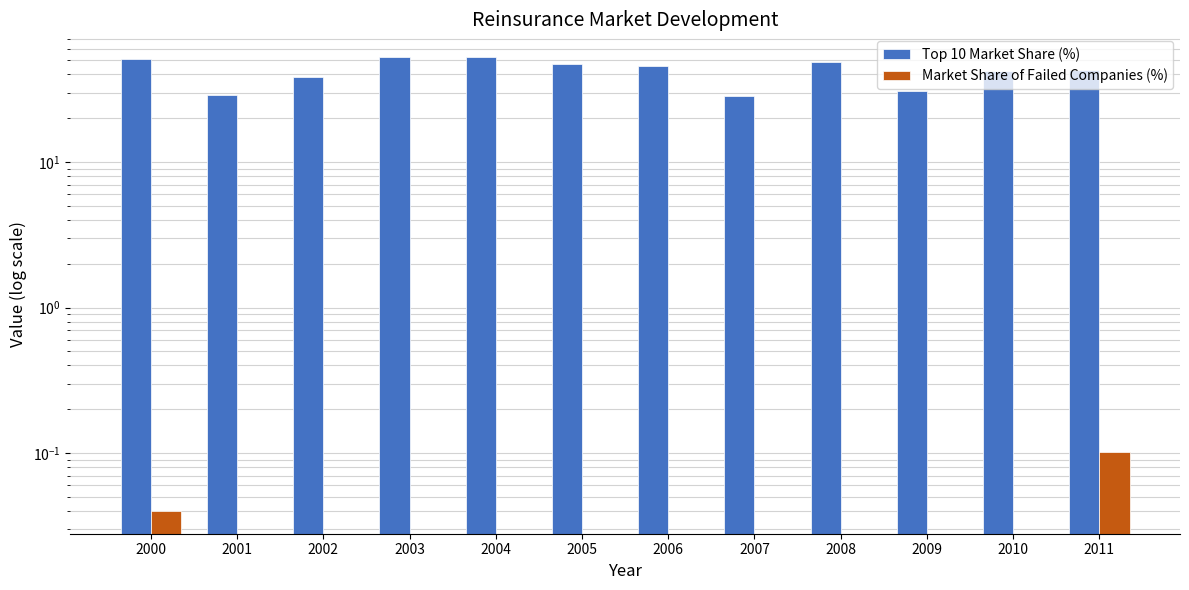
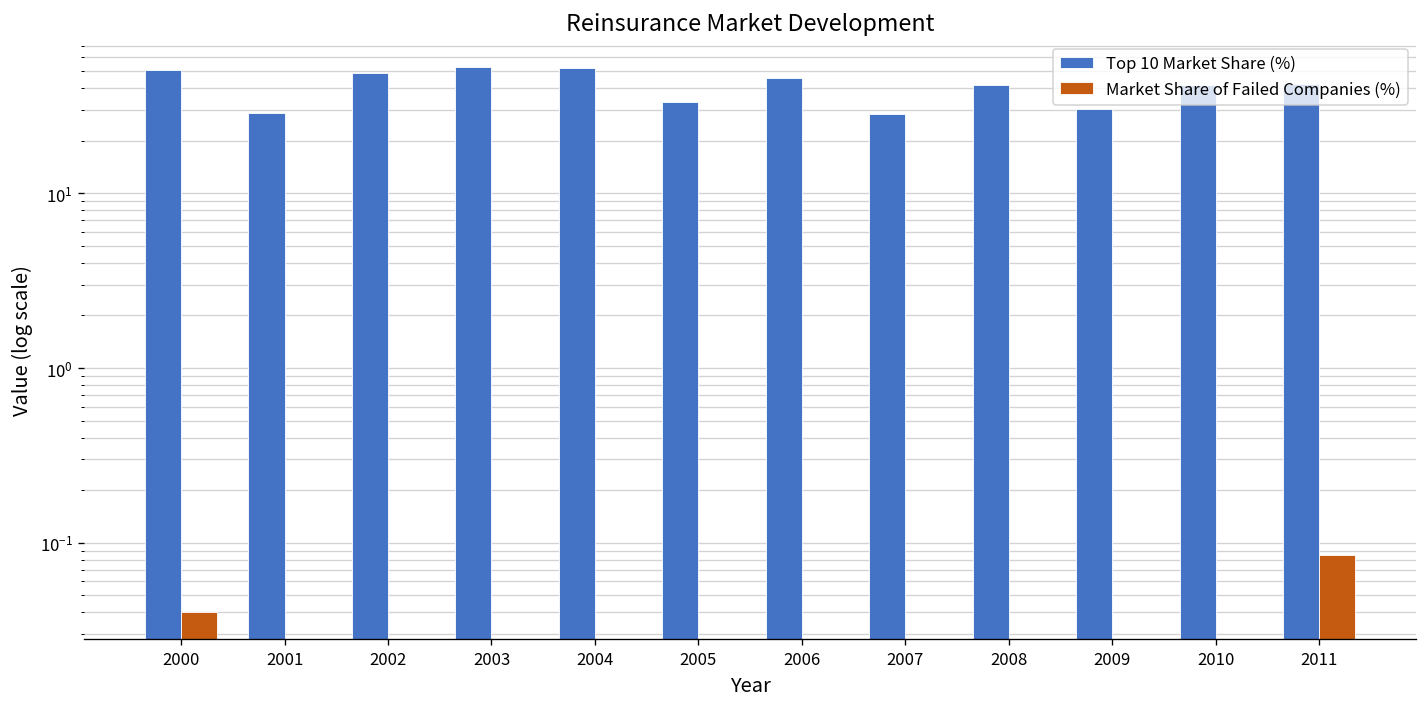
  {
    "Top 10 Market Share (%)": {
      "2000": 51,
      "2001": 29,
-     "2002": 39,
+     "2002": 49,
      "2003": 53,
      "2004": 52,
-     "2005": 47,
+     "2005": 33,
      "2006": 46,
      "2007": 29,
-     "2008": 49,
+     "2008": 42,
      "2009": 31
    },
    "Market Share of Failed Companies (%)": {
      "2000": 0.04,
-     "2011": 0.10
+     "2011": 0.09
    }
  }
